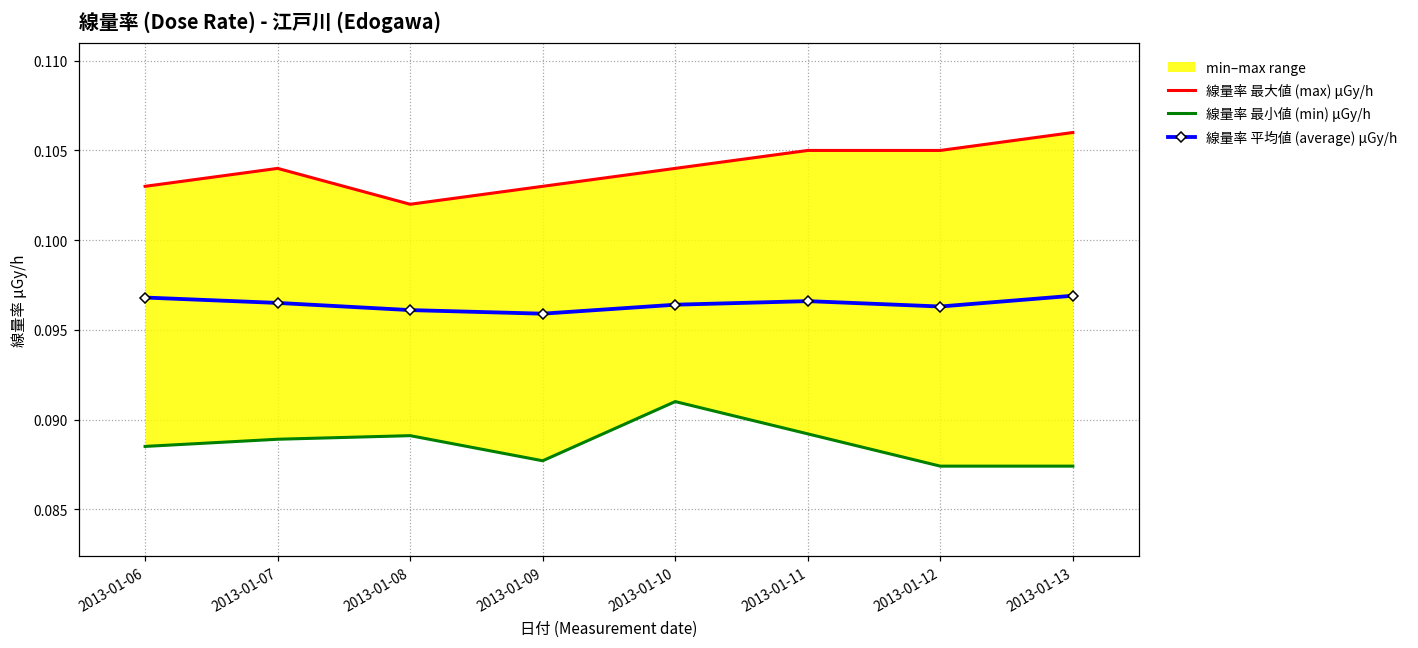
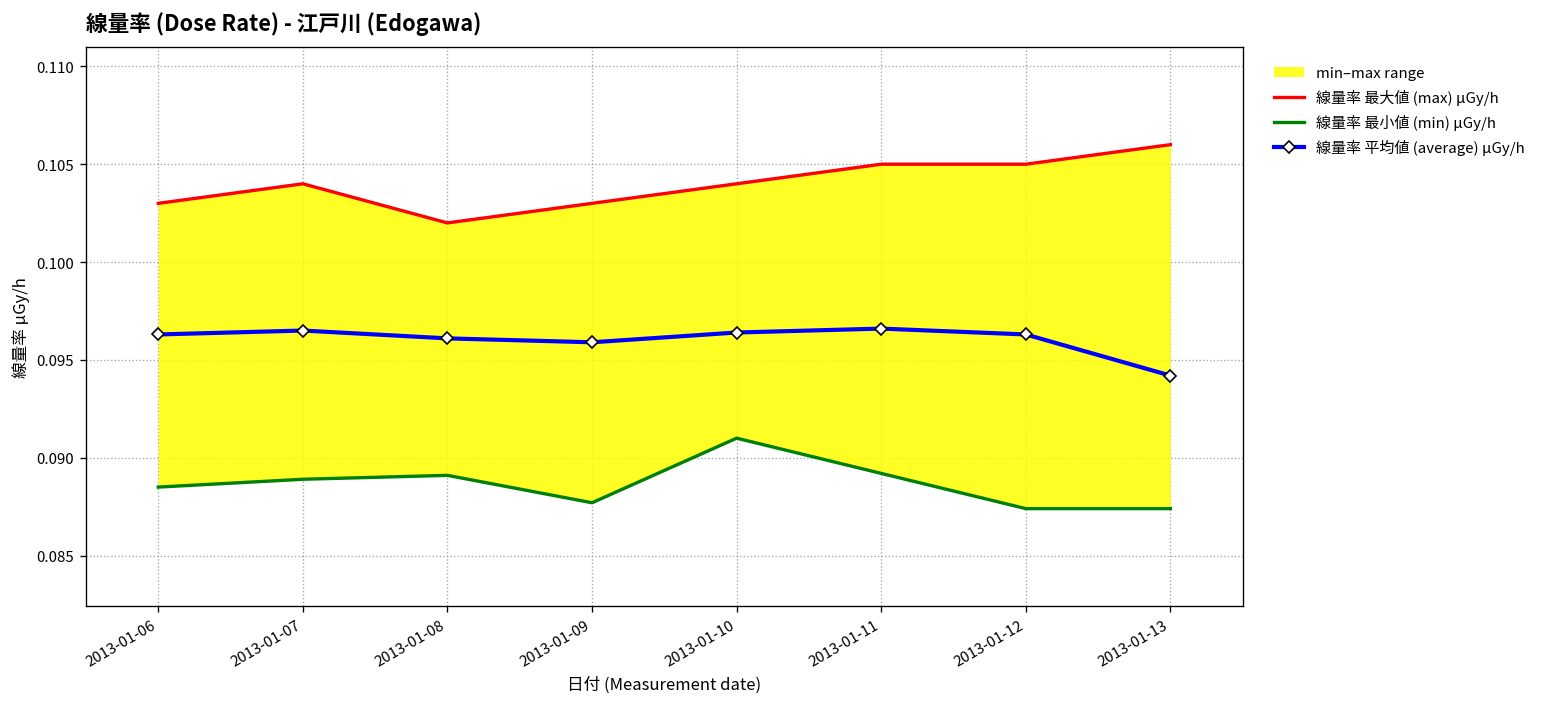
  {
    "min–max range": {
      "2013-01-06": 0.1030,
      "2013-01-07": 0.1040,
      "2013-01-08": 0.1020,
      "2013-01-09": 0.1030,
      "2013-01-10": 0.1040,
      "2013-01-11": 0.1050,
      "2013-01-12": 0.1050,
      "2013-01-13": 0.1060
    },
    "線量率 最小値 (min) μGy/h": {
      "2013-01-06": 0.0885,
      "2013-01-07": 0.0889,
      "2013-01-08": 0.0891,
      "2013-01-09": 0.0877,
      "2013-01-10": 0.0910,
      "2013-01-11": 0.0892,
      "2013-01-12": 0.0874,
      "2013-01-13": 0.0874
    },
    "線量率 平均値 (average) μGy/h": {
-     "2013-01-06": 0.0968,
+     "2013-01-06": 0.0963,
      "2013-01-07": 0.0965,
      "2013-01-08": 0.0961,
      "2013-01-09": 0.0959,
      "2013-01-10": 0.0964,
      "2013-01-11": 0.0966,
      "2013-01-12": 0.0963,
-     "2013-01-13": 0.0969
+     "2013-01-13": 0.0942
    }
  }
